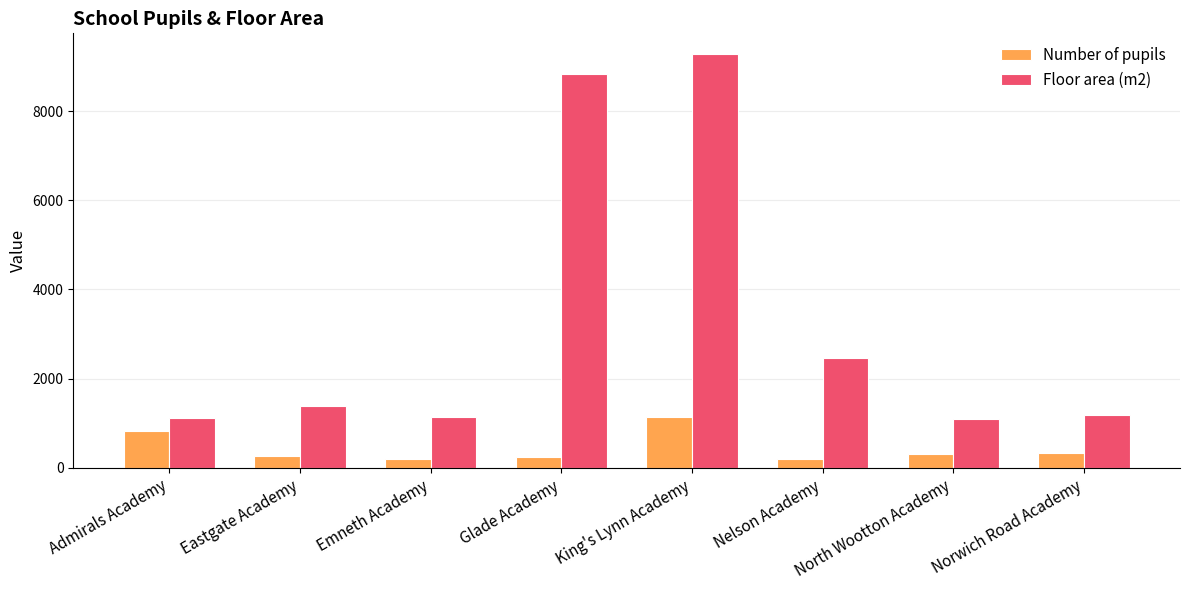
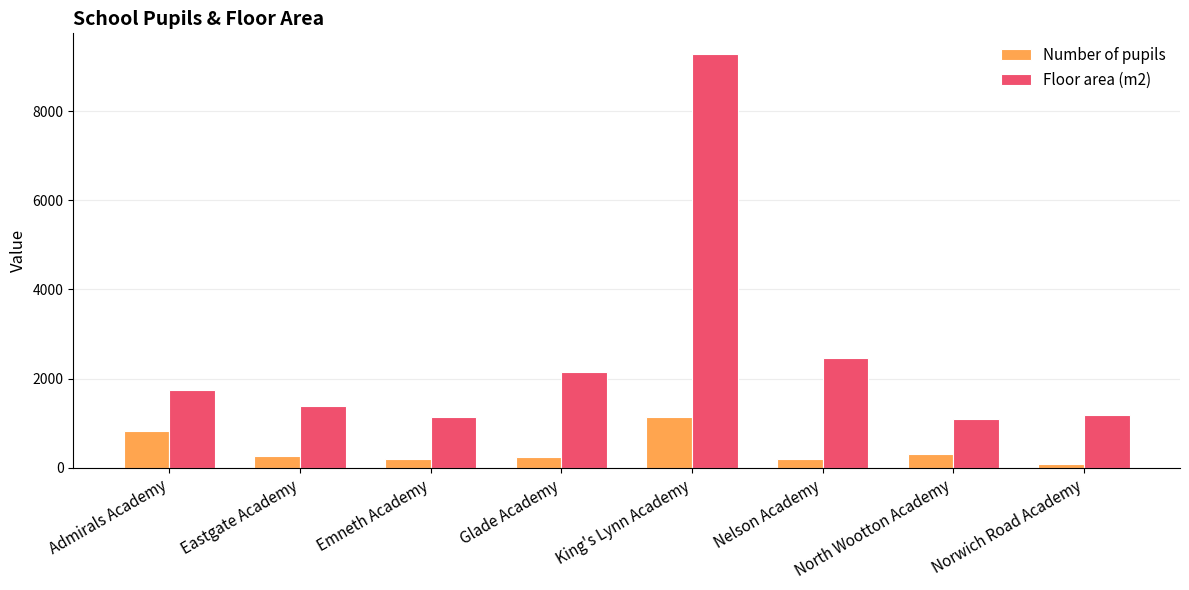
  {
    "Number of pupils": {
      "Admirals Academy": 800,
      "Eastgate Academy": 300,
      "Emneth Academy": 200,
      "Glade Academy": 200,
      "King's Lynn Academy": 1100,
      "Nelson Academy": 200,
      "North Wootton Academy": 300,
-     "Norwich Road Academy": 300
+     "Norwich Road Academy": 100
    },
    "Floor area (m2)": {
-     "Admirals Academy": 1100,
+     "Admirals Academy": 1700,
      "Eastgate Academy": 1400,
      "Emneth Academy": 1100,
-     "Glade Academy": 8800,
+     "Glade Academy": 2100,
      "King's Lynn Academy": 9300,
      "Nelson Academy": 2500,
      "North Wootton Academy": 1100,
      "Norwich Road Academy": 1200
    }
  }
